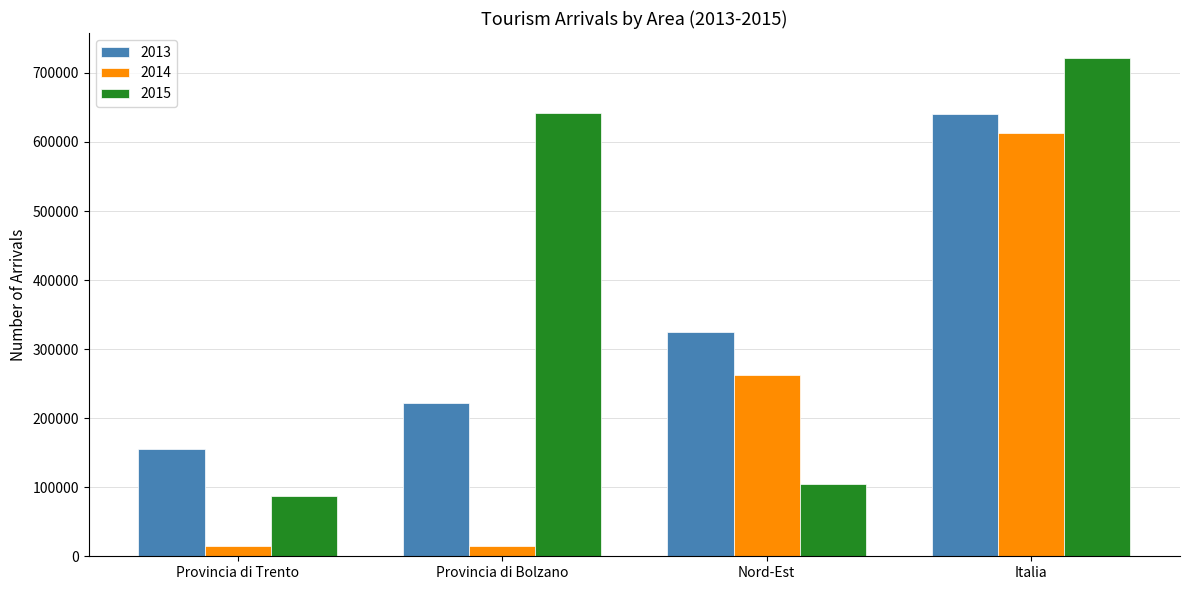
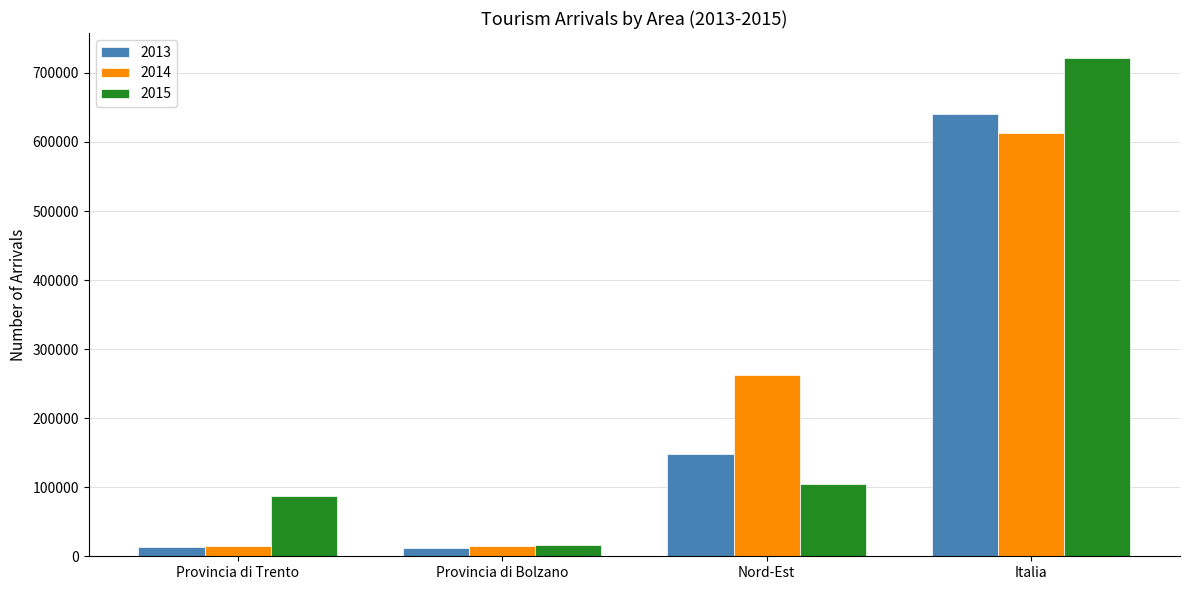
  {
    "2013": {
-     "Provincia di Trento": 160000,
-     "Provincia di Bolzano": 220000,
-     "Nord-Est": 330000,
+     "Provincia di Trento": 10000,
+     "Provincia di Bolzano": 10000,
+     "Nord-Est": 150000,
      "Italia": 640000
    },
    "2014": {
      "Provincia di Trento": 10000,
      "Provincia di Bolzano": 10000,
      "Nord-Est": 260000,
      "Italia": 610000
    },
    "2015": {
      "Provincia di Trento": 90000,
-     "Provincia di Bolzano": 640000,
+     "Provincia di Bolzano": 20000,
      "Nord-Est": 110000,
      "Italia": 720000
    }
  }
